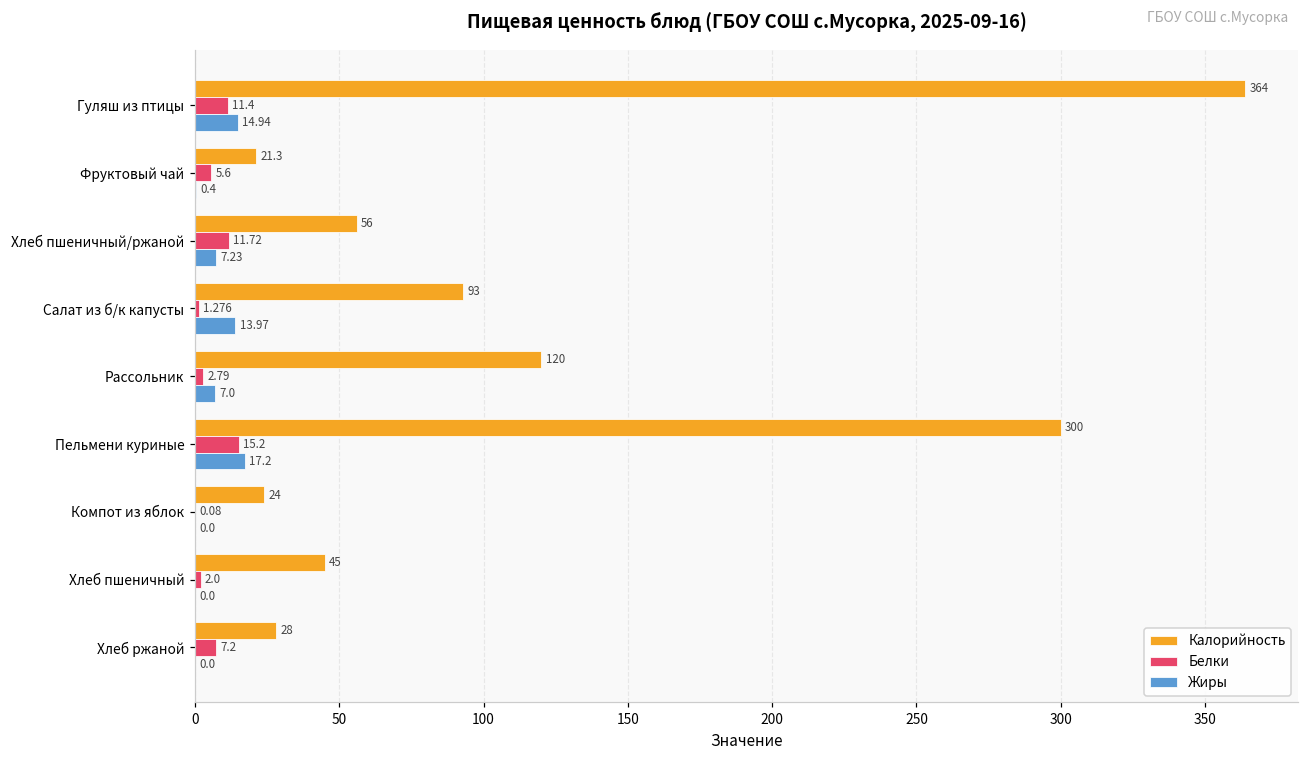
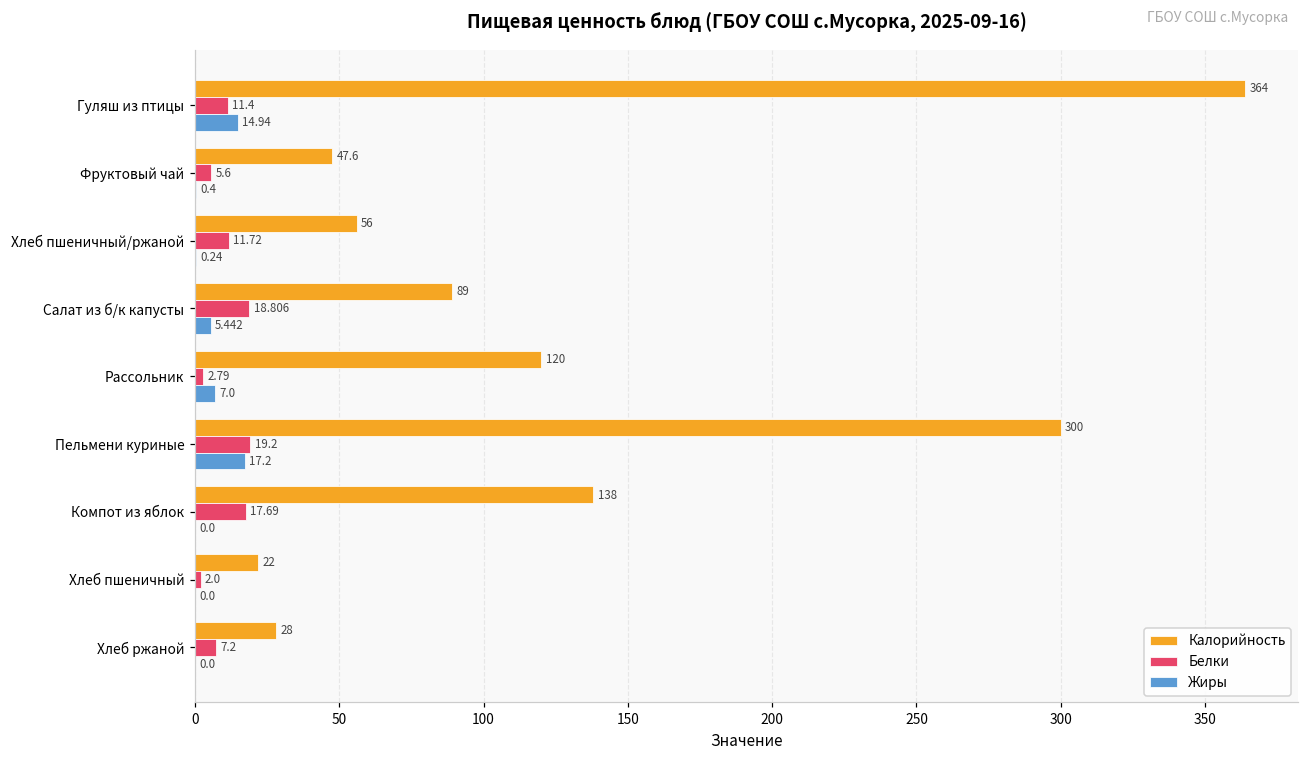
  {
    "Калорийность": {
      "Гуляш из птицы": 364,
-     "Фруктовый чай": 21.3,
+     "Фруктовый чай": 47.6,
      "Хлеб пшеничный/ржаной": 56,
-     "Салат из б/к капусты": 93,
+     "Салат из б/к капусты": 89,
      "Рассольник": 120,
      "Пельмени куриные": 300,
-     "Компот из яблок": 24,
-     "Хлеб пшеничный": 45,
+     "Компот из яблок": 138,
+     "Хлеб пшеничный": 22,
      "Хлеб ржаной": 28
    },
    "Белки": {
      "Гуляш из птицы": 11.4,
      "Фруктовый чай": 5.6,
      "Хлеб пшеничный/ржаной": 11.72,
-     "Салат из б/к капусты": 1.276,
+     "Салат из б/к капусты": 18.806,
      "Рассольник": 2.79,
-     "Пельмени куриные": 15.2,
-     "Компот из яблок": 0.08,
+     "Пельмени куриные": 19.2,
+     "Компот из яблок": 17.69,
      "Хлеб пшеничный": 2.0,
      "Хлеб ржаной": 7.2
    },
    "Жиры": {
      "Гуляш из птицы": 14.94,
      "Фруктовый чай": 0.4,
-     "Хлеб пшеничный/ржаной": 7.23,
-     "Салат из б/к капусты": 13.97,
+     "Хлеб пшеничный/ржаной": 0.24,
+     "Салат из б/к капусты": 5.442,
      "Рассольник": 7.0,
      "Пельмени куриные": 17.2,
      "Компот из яблок": 0.0,
      "Хлеб пшеничный": 0.0,
      "Хлеб ржаной": 0.0
    }
  }
